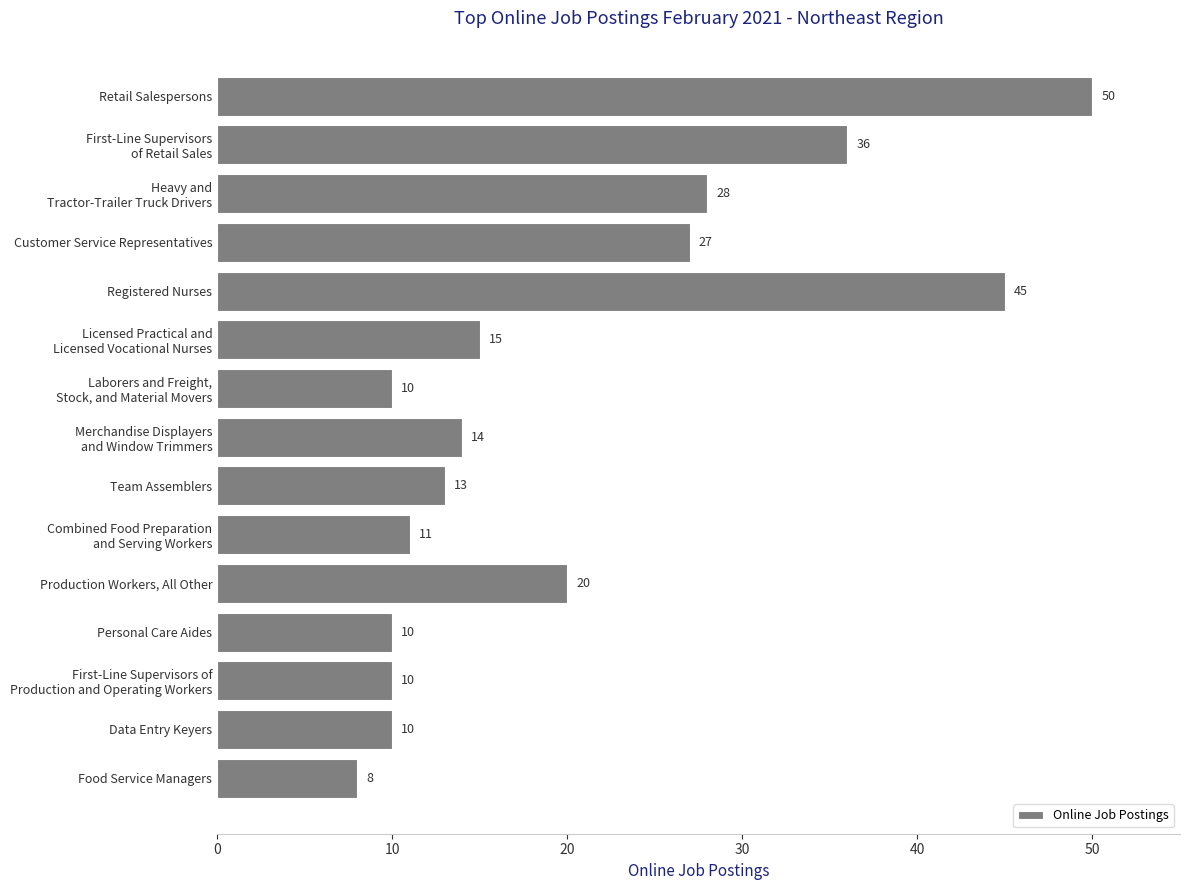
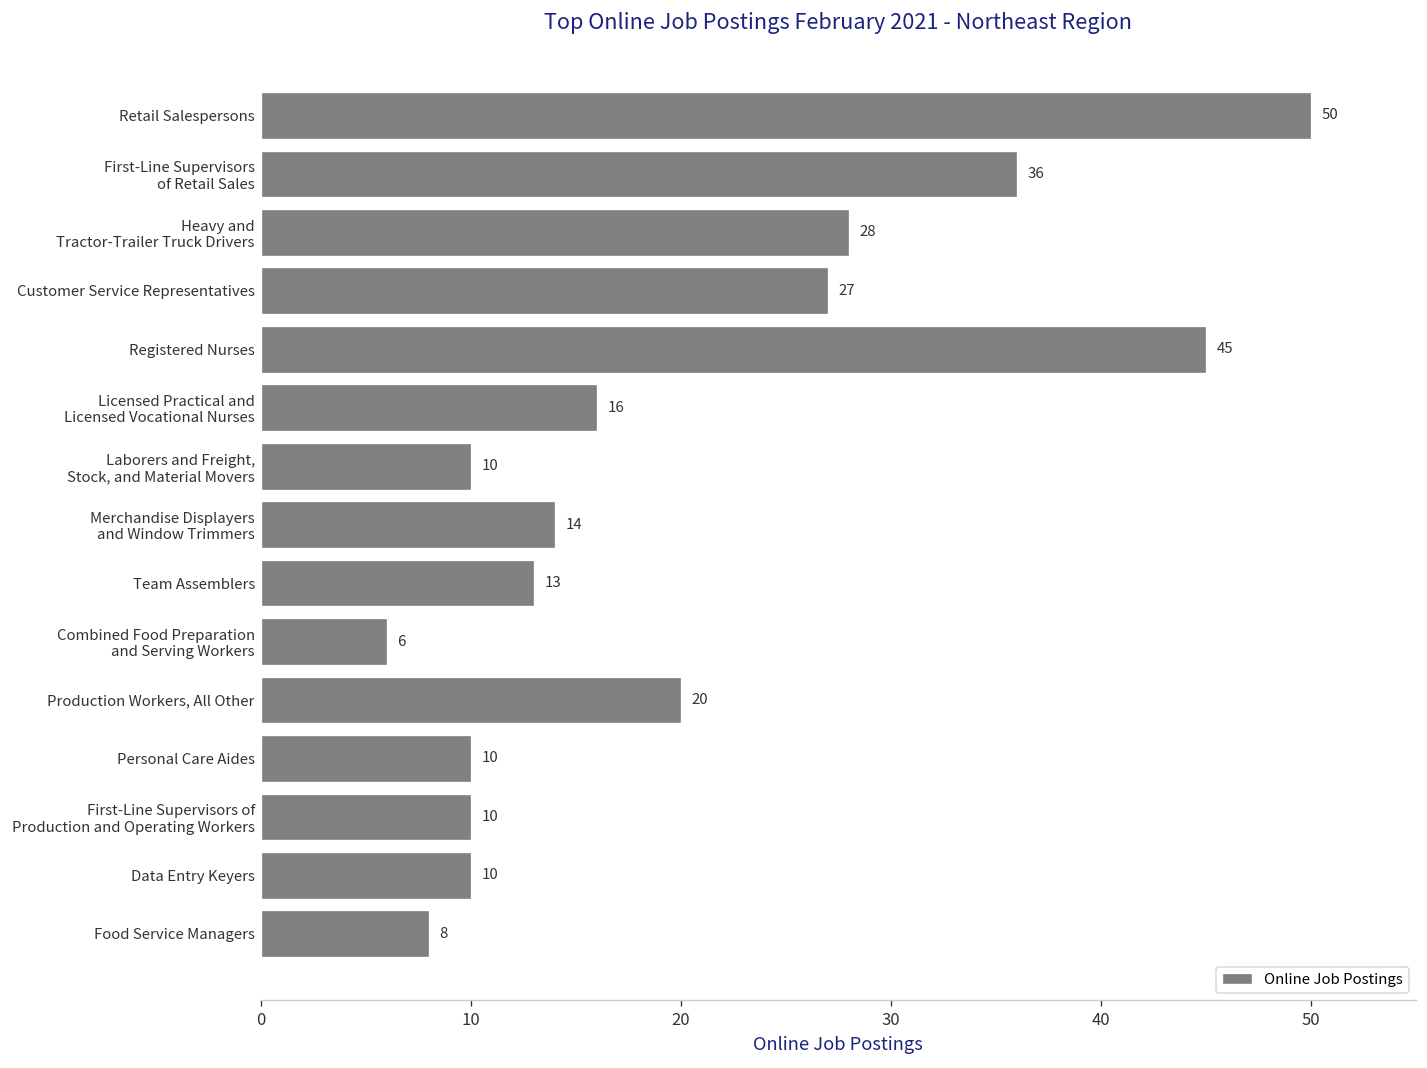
  {
    "Retail Salespersons": 50,
    "First-Line Supervisors of Retail Sales": 36,
    "Heavy and Tractor-Trailer Truck Drivers": 28,
    "Customer Service Representatives": 27,
    "Registered Nurses": 45,
-   "Licensed Practical and Licensed Vocational Nurses": 15,
+   "Licensed Practical and Licensed Vocational Nurses": 16,
    "Laborers and Freight, Stock, and Material Movers": 10,
    "Merchandise Displayers and Window Trimmers": 14,
    "Team Assemblers": 13,
-   "Combined Food Preparation and Serving Workers": 11,
+   "Combined Food Preparation and Serving Workers": 6,
    "Production Workers, All Other": 20,
    "Personal Care Aides": 10,
    "First-Line Supervisors of Production and Operating Workers": 10,
    "Data Entry Keyers": 10,
    "Food Service Managers": 8
  }
